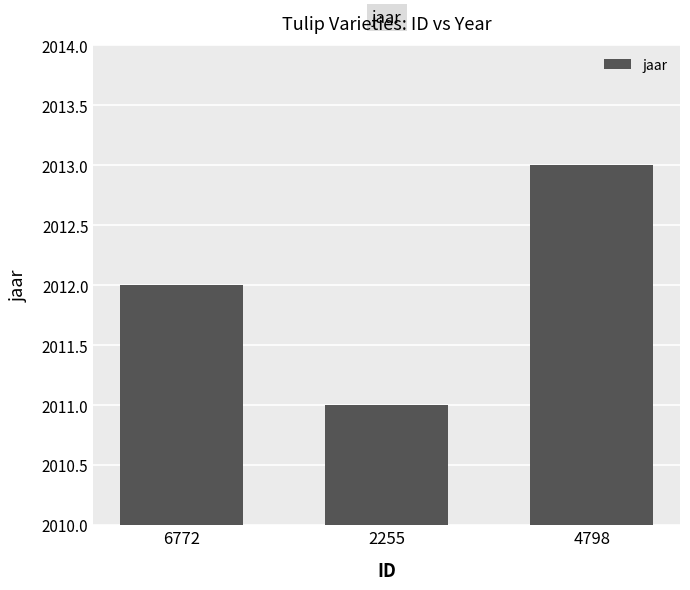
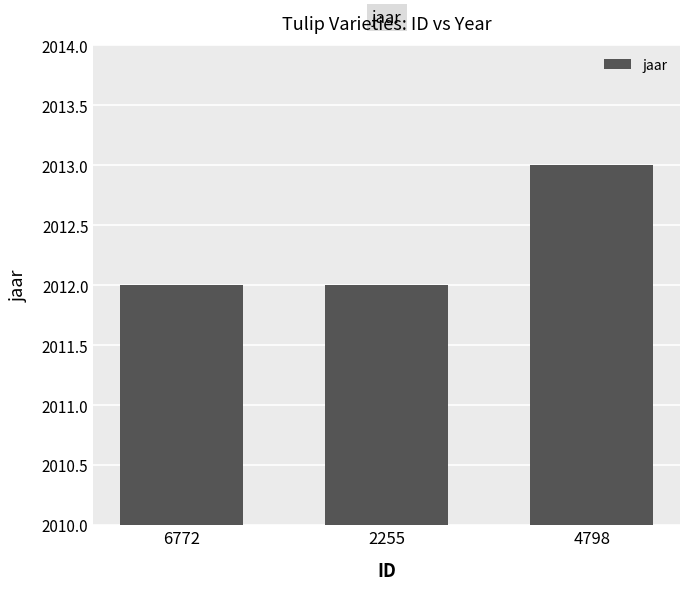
  {
    "6772": 2012,
-   "2255": 2011,
+   "2255": 2012,
    "4798": 2013
  }
